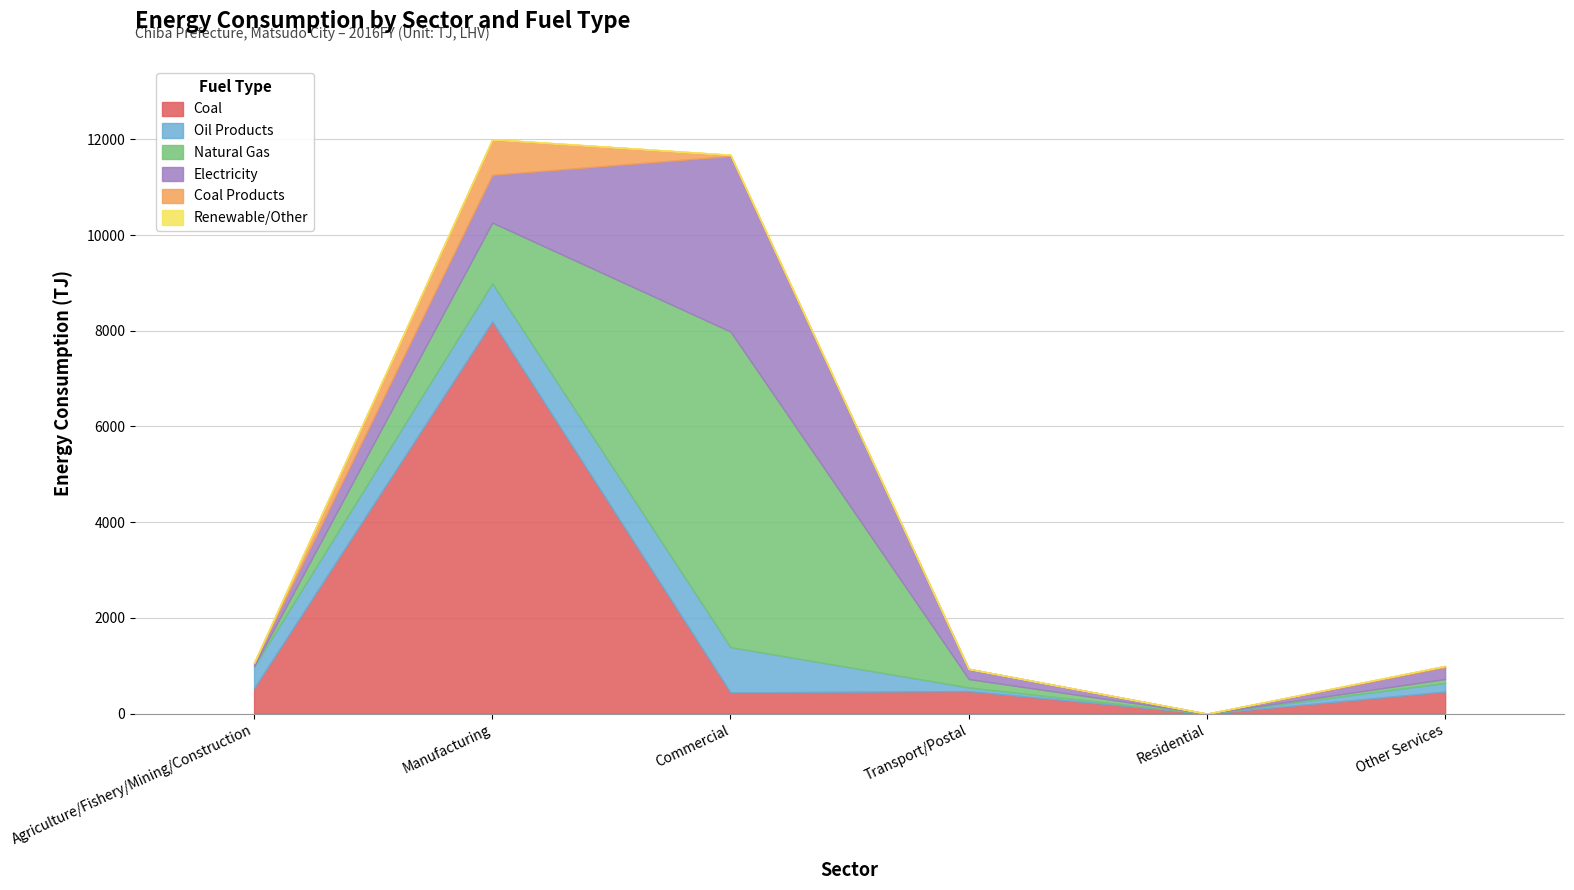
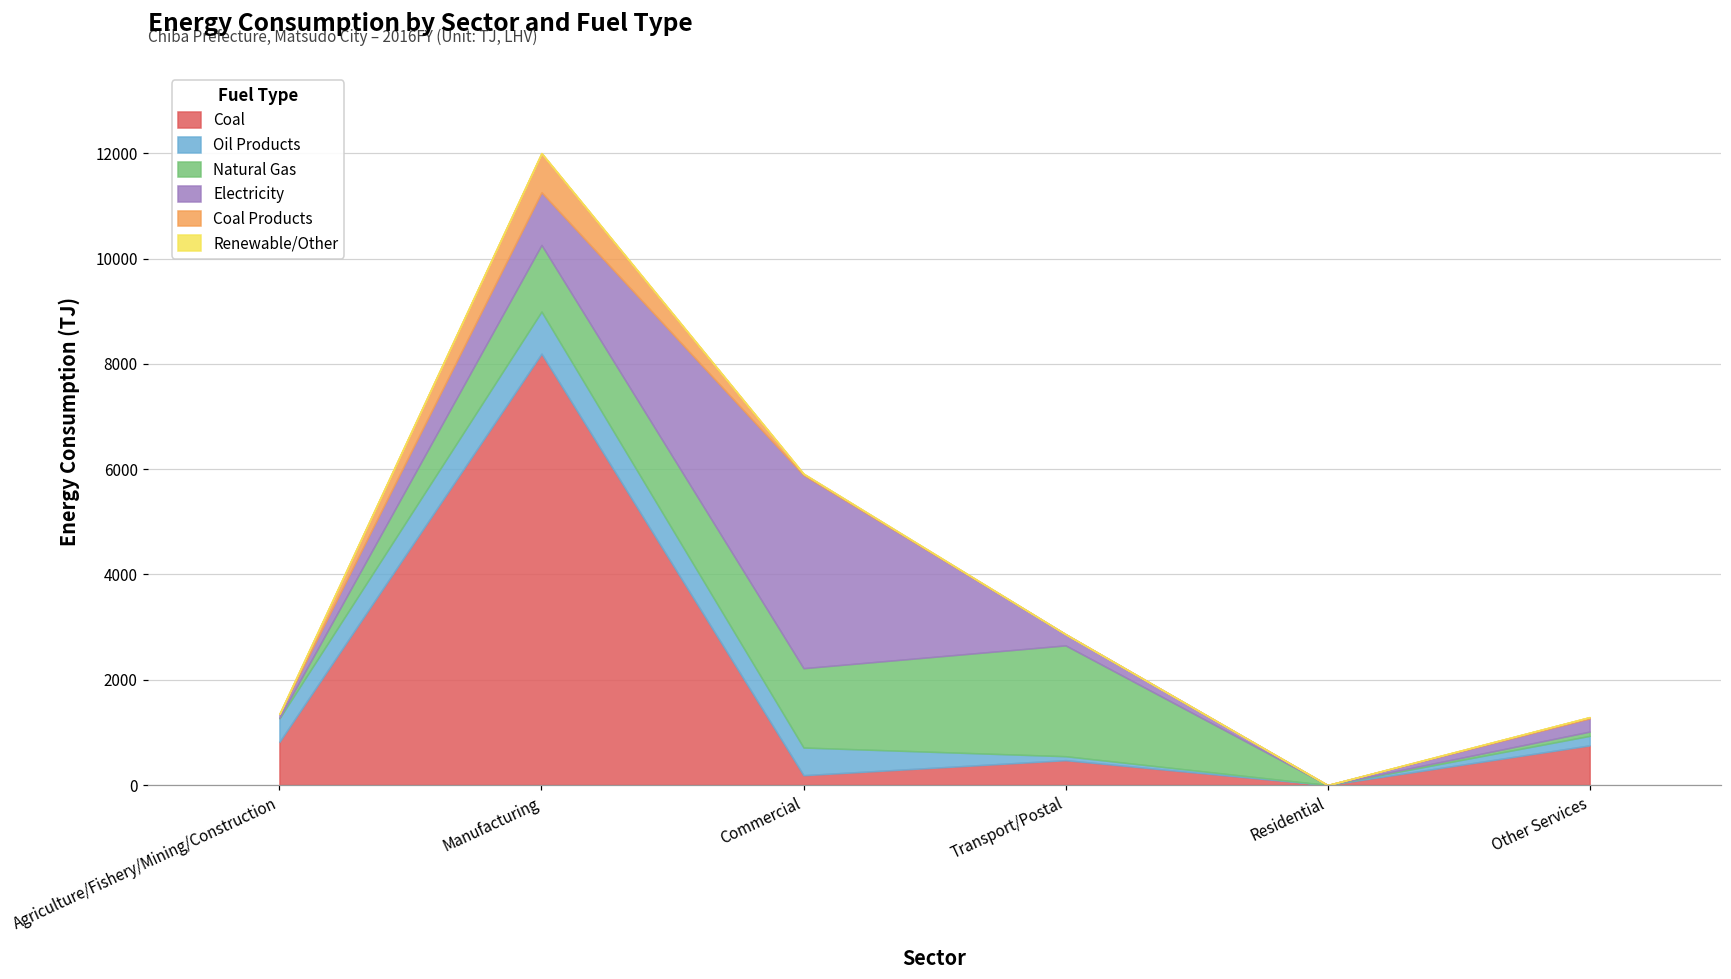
  {
    "Coal": {
-     "Agriculture/Fishery/Mining/Construction": 500,
+     "Agriculture/Fishery/Mining/Construction": 800,
      "Manufacturing": 8200,
-     "Commercial": 400,
+     "Commercial": 200,
      "Transport/Postal": 500,
-     "Other Services": 500
+     "Other Services": 800
    },
    "Oil Products": {
      "Manufacturing": 800,
-     "Commercial": 900,
+     "Commercial": 500,
      "Transport/Postal": 100,
      "Other Services": 200
    },
    "Natural Gas": {
      "Manufacturing": 1300,
-     "Commercial": 6600,
-     "Transport/Postal": 200,
+     "Commercial": 1500,
+     "Transport/Postal": 2100,
      "Other Services": 100
    },
    "Electricity": {
      "Manufacturing": 1000
    }
  }
